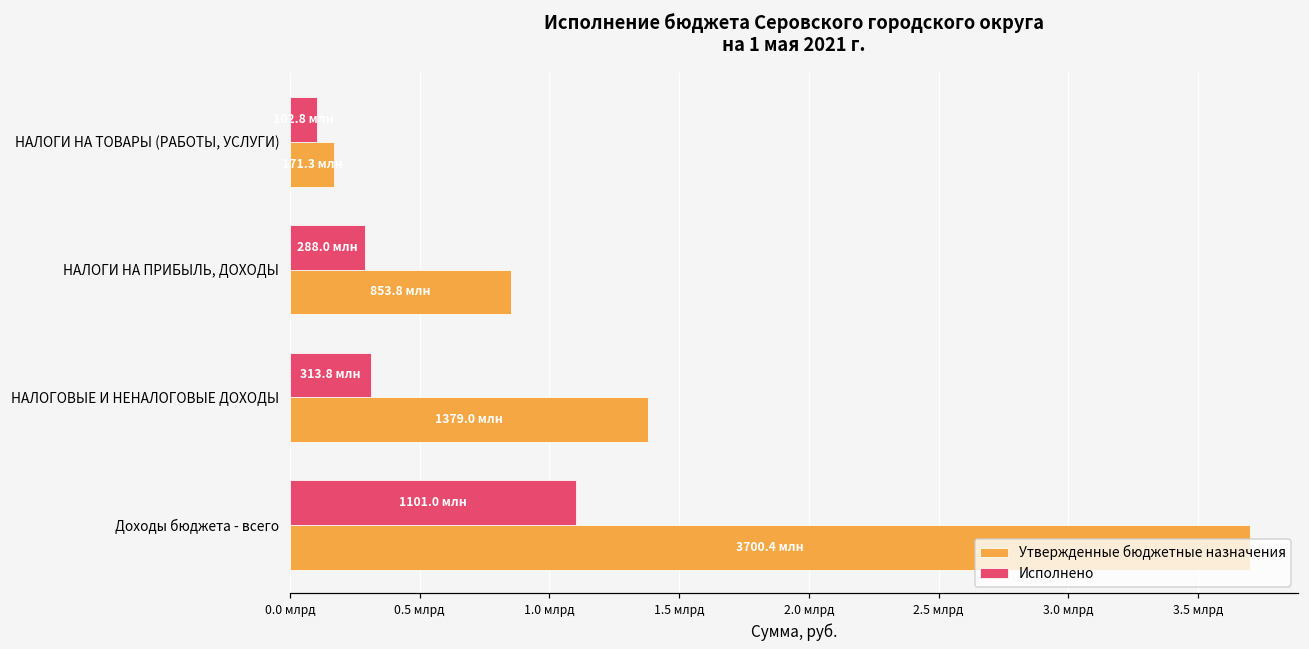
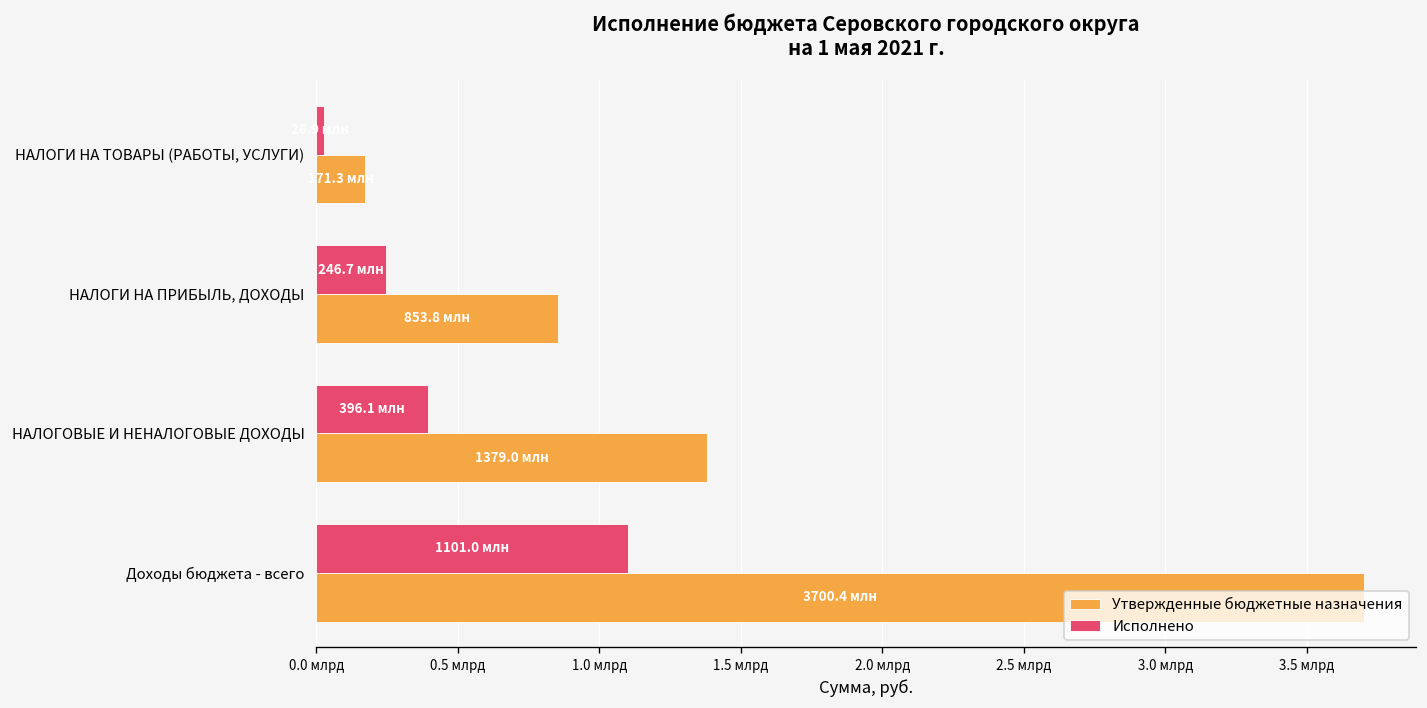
  {
    "Исполнено": {
-     "НАЛОГИ НА ТОВАРЫ (РАБОТЫ, УСЛУГИ)": "0.10 млрд",
-     "НАЛОГИ НА ПРИБЫЛЬ, ДОХОДЫ": "288.0",
-     "НАЛОГОВЫЕ И НЕНАЛОГОВЫЕ ДОХОДЫ": "313.8"
+     "НАЛОГИ НА ТОВАРЫ (РАБОТЫ, УСЛУГИ)": "0.03 млрд",
+     "НАЛОГИ НА ПРИБЫЛЬ, ДОХОДЫ": "246.7",
+     "НАЛОГОВЫЕ И НЕНАЛОГОВЫЕ ДОХОДЫ": "396.1"
    }
  }
